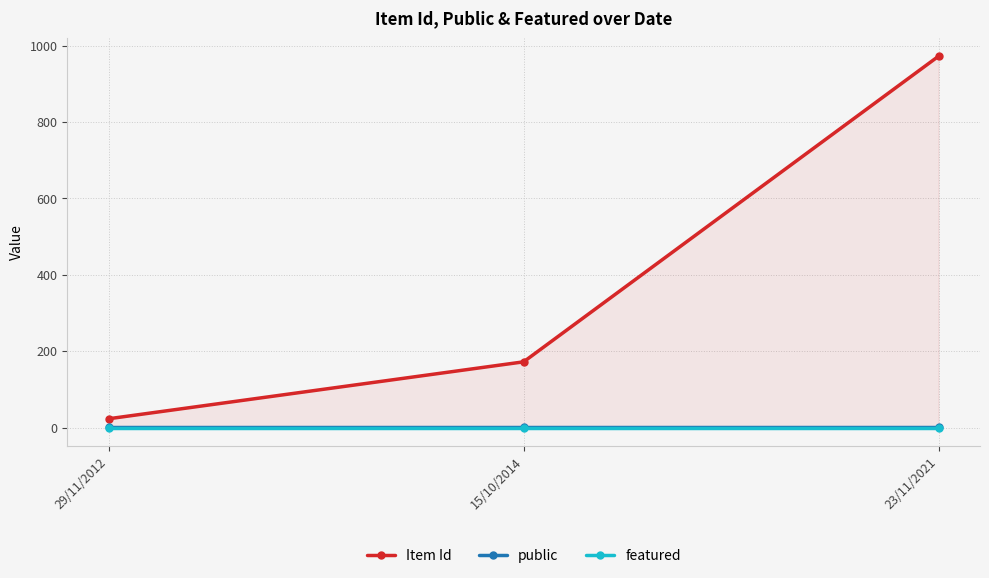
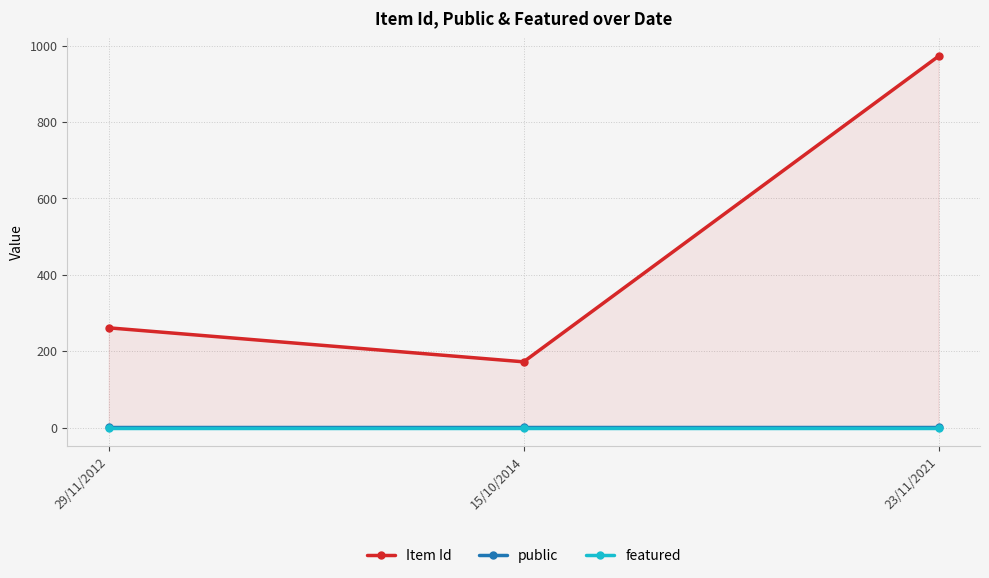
  {
    "Item Id": {
-     "29/11/2012": 20,
+     "29/11/2012": 260,
      "15/10/2014": 170,
      "23/11/2021": 970
    }
  }
